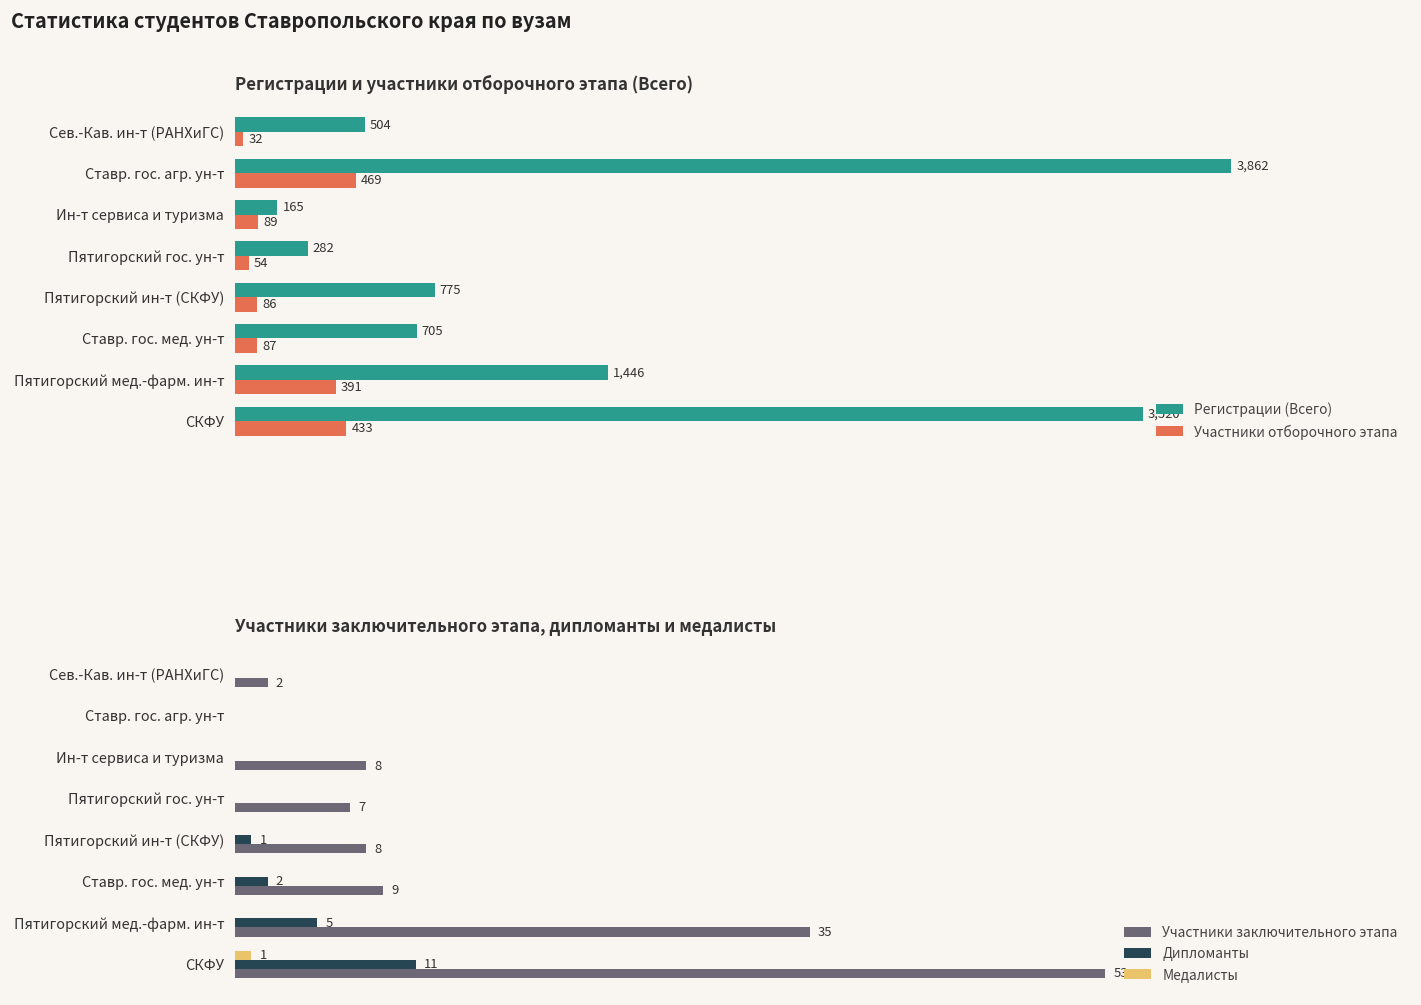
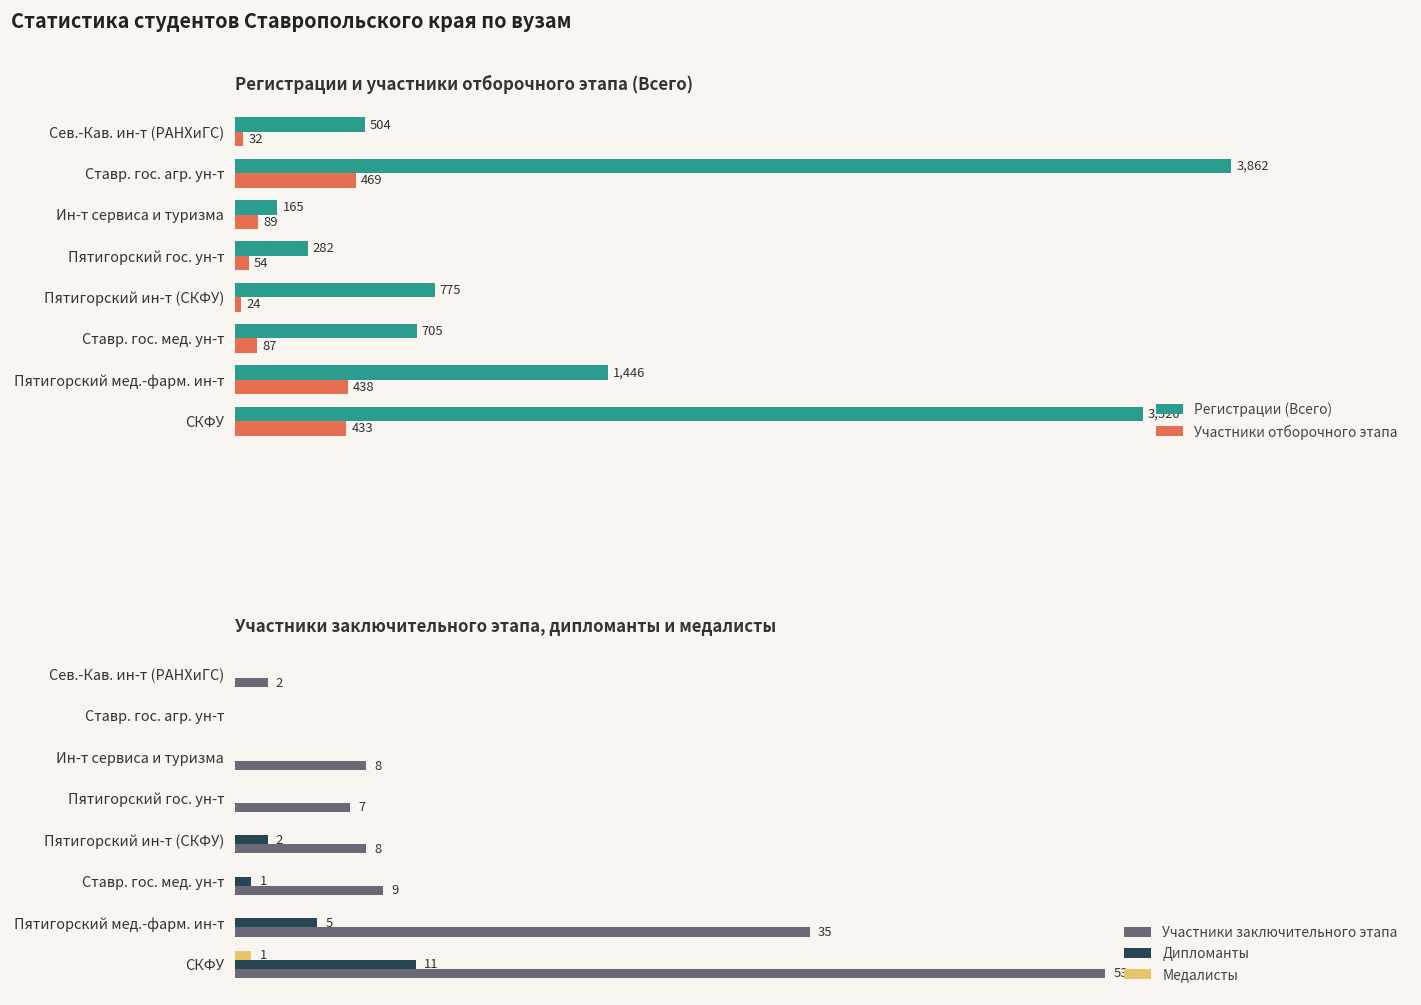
  {
    "Регистрации и участники отборочного этапа (Всего)": {
      "Регистрации (Всего)": {
        "Сев.-Кав. ин-т (РАНХиГС)": "504",
        "Ставр. гос. агр. ун-т": "3,862",
        "Ин-т сервиса и туризма": "165",
        "Пятигорский гос. ун-т": "282",
        "Пятигорский ин-т (СКФУ)": "775",
        "Ставр. гос. мед. ун-т": "705",
        "Пятигорский мед.-фарм. ин-т": "1,446",
        "СКФУ": "3,520"
      },
      "Участники отборочного этапа": {
        "Сев.-Кав. ин-т (РАНХиГС)": "32",
        "Ставр. гос. агр. ун-т": "469",
        "Ин-т сервиса и туризма": "89",
        "Пятигорский гос. ун-т": "54",
-       "Пятигорский ин-т (СКФУ)": "86",
+       "Пятигорский ин-т (СКФУ)": "24",
        "Ставр. гос. мед. ун-т": "87",
-       "Пятигорский мед.-фарм. ин-т": "391",
+       "Пятигорский мед.-фарм. ин-т": "438",
        "СКФУ": "433"
      }
    },
    "Участники заключительного этапа, дипломанты и медалисты": {
      "Участники заключительного этапа": {
        "Сев.-Кав. ин-т (РАНХиГС)": "2",
        "Ин-т сервиса и туризма": "8",
        "Пятигорский гос. ун-т": "7",
        "Пятигорский ин-т (СКФУ)": "8",
        "Ставр. гос. мед. ун-т": "9",
        "Пятигорский мед.-фарм. ин-т": "35",
        "СКФУ": "53"
      },
      "Дипломанты": {
-       "Пятигорский ин-т (СКФУ)": "1",
-       "Ставр. гос. мед. ун-т": "2",
+       "Пятигорский ин-т (СКФУ)": "2",
+       "Ставр. гос. мед. ун-т": "1",
        "Пятигорский мед.-фарм. ин-т": "5",
        "СКФУ": "11"
      },
      "Медалисты": {
        "СКФУ": "1"
      }
    }
  }
